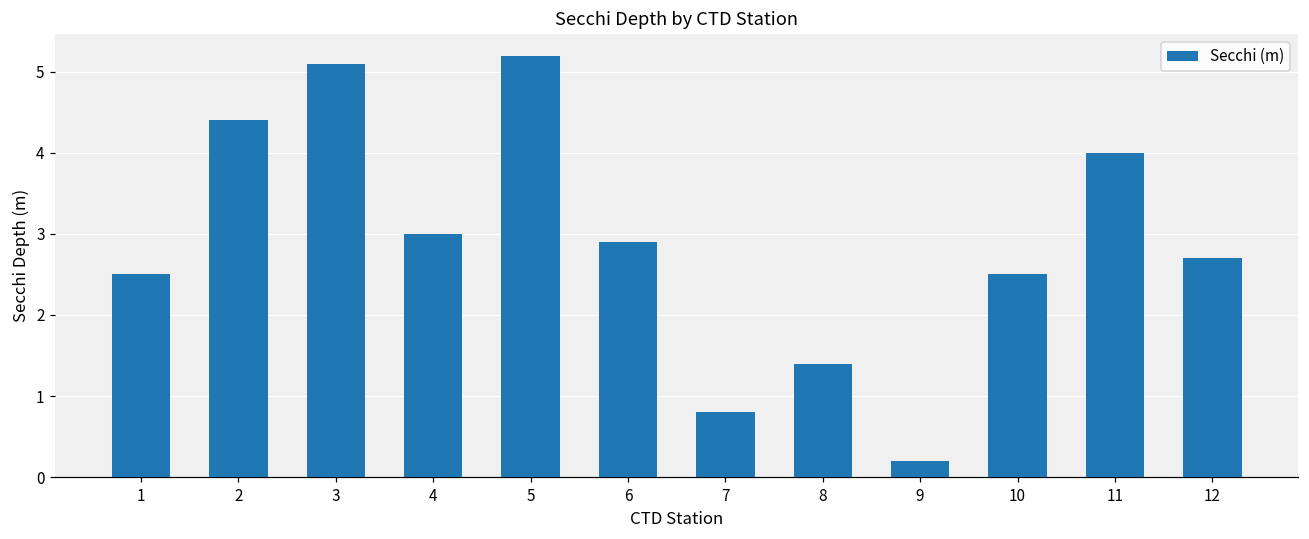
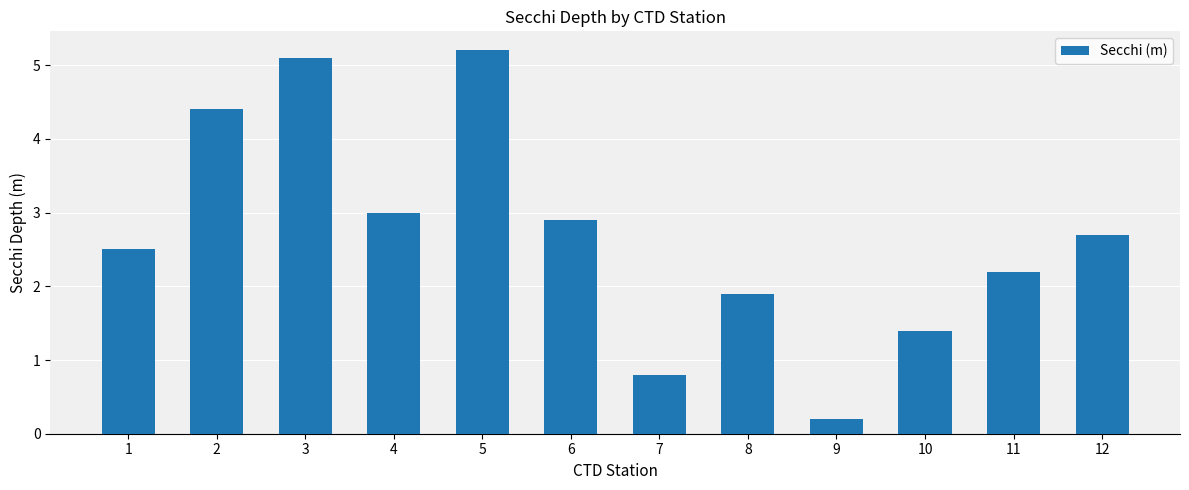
  {
    "1": 2.5,
    "2": 4.4,
    "3": 5.1,
    "4": 3.0,
    "5": 5.2,
    "6": 2.9,
    "7": 0.8,
-   "8": 1.4,
+   "8": 1.9,
    "9": 0.2,
-   "10": 2.5,
-   "11": 4.0,
+   "10": 1.4,
+   "11": 2.2,
    "12": 2.7
  }
